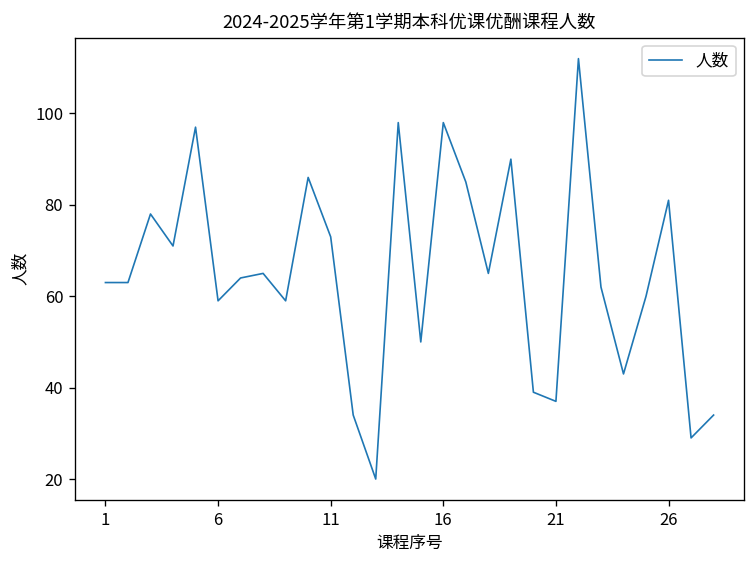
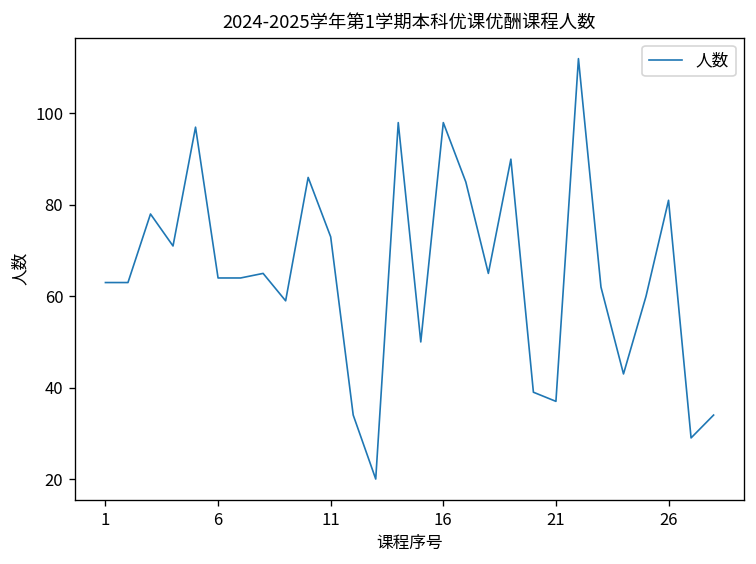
  {
    "1": 63,
-   "6": 59,
+   "6": 64,
    "11": 73,
    "16": 98,
    "21": 37,
    "26": 81
  }
